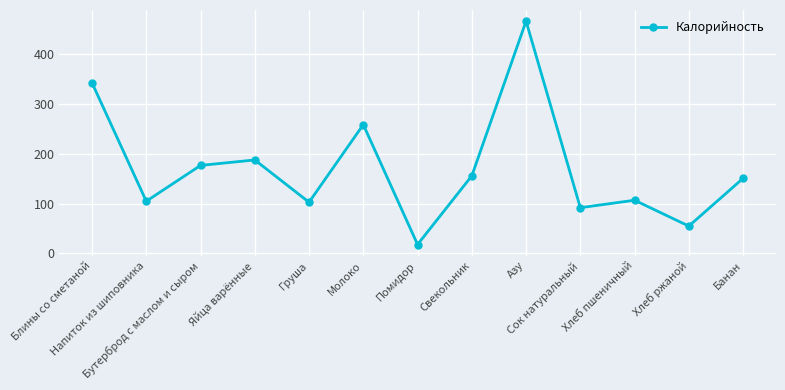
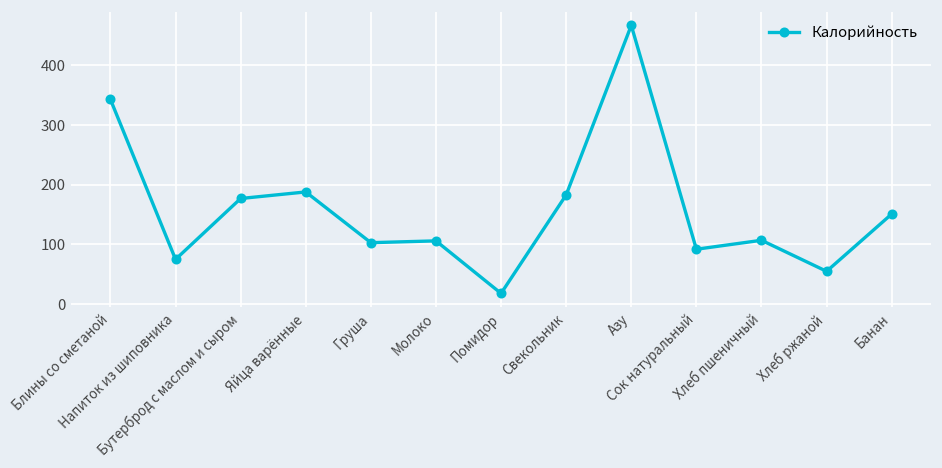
  {
    "Блины со сметаной": 340,
-   "Напиток из шиповника": 110,
+   "Напиток из шиповника": 80,
    "Бутерброд с маслом и сыром": 180,
    "Яйца варённые": 190,
    "Груша": 100,
-   "Молоко": 260,
+   "Молоко": 110,
    "Помидор": 20,
-   "Свекольник": 160,
+   "Свекольник": 180,
    "Азу": 470,
    "Сок натуральный": 90,
    "Хлеб пшеничный": 110,
    "Хлеб ржаной": 60,
    "Банан": 150
  }
